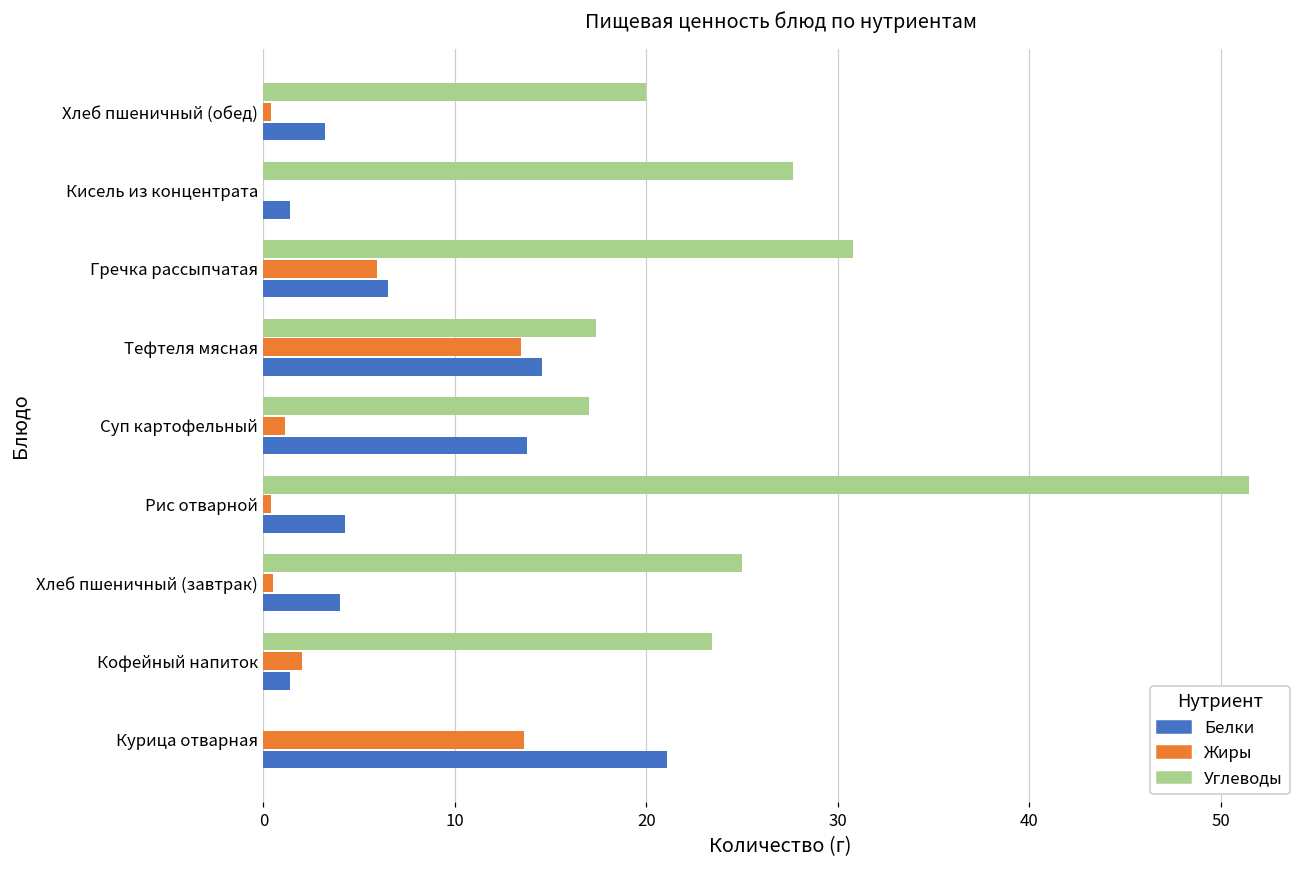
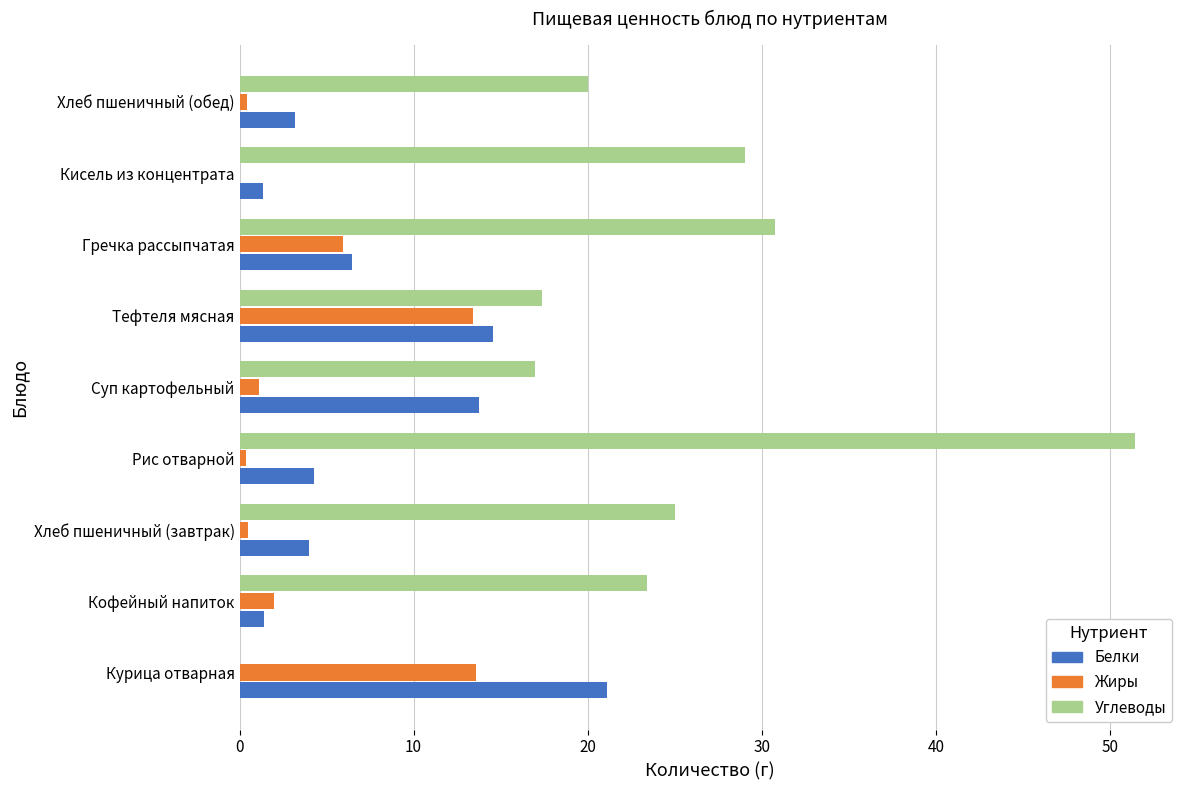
  {
    "Белки": {
      "Хлеб пшеничный (обед)": 3.2,
      "Кисель из концентрата": 1.4,
      "Гречка рассыпчатая": 6.5,
      "Тефтеля мясная": 14.6,
      "Суп картофельный": 13.8,
      "Рис отварной": 4.3,
      "Хлеб пшеничный (завтрак)": 4.0,
      "Кофейный напиток": 1.4,
      "Курица отварная": 21.1
    },
    "Жиры": {
      "Хлеб пшеничный (обед)": 0.4,
      "Кисель из концентрата": 0.0,
      "Гречка рассыпчатая": 5.9,
      "Тефтеля мясная": 13.4,
      "Суп картофельный": 1.1,
      "Рис отварной": 0.4,
      "Хлеб пшеничный (завтрак)": 0.5,
      "Кофейный напиток": 2.0,
      "Курица отварная": 13.6
    },
    "Углеводы": {
      "Хлеб пшеничный (обед)": 20.0,
-     "Кисель из концентрата": 27.7,
+     "Кисель из концентрата": 29.0,
      "Гречка рассыпчатая": 30.8,
      "Тефтеля мясная": 17.4,
      "Суп картофельный": 17.0,
      "Рис отварной": 51.5,
      "Хлеб пшеничный (завтрак)": 25.0,
      "Кофейный напиток": 23.4,
      "Курица отварная": 0.0
    }
  }
